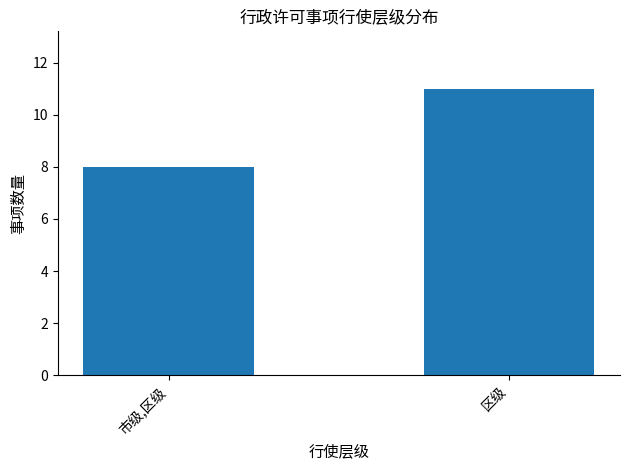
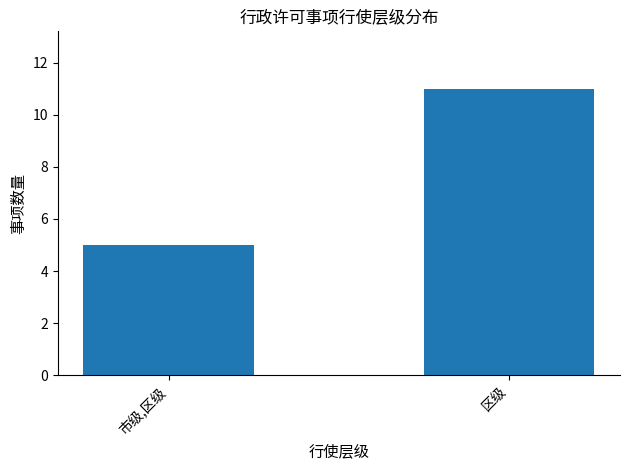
  {
-   "市级,区级": 8,
+   "市级,区级": 5,
    "区级": 11
  }
